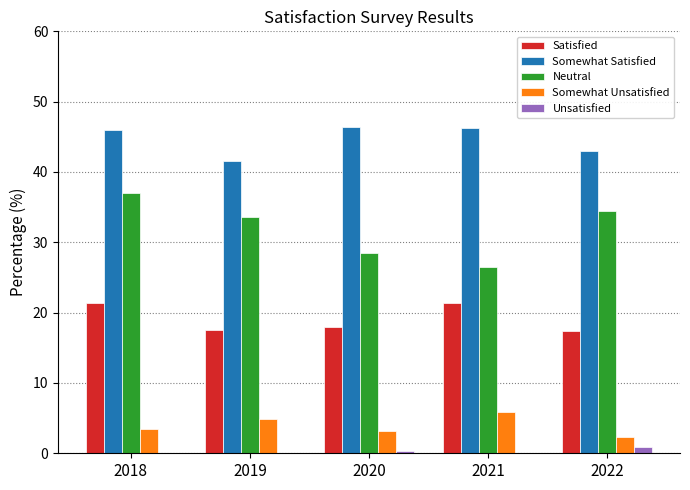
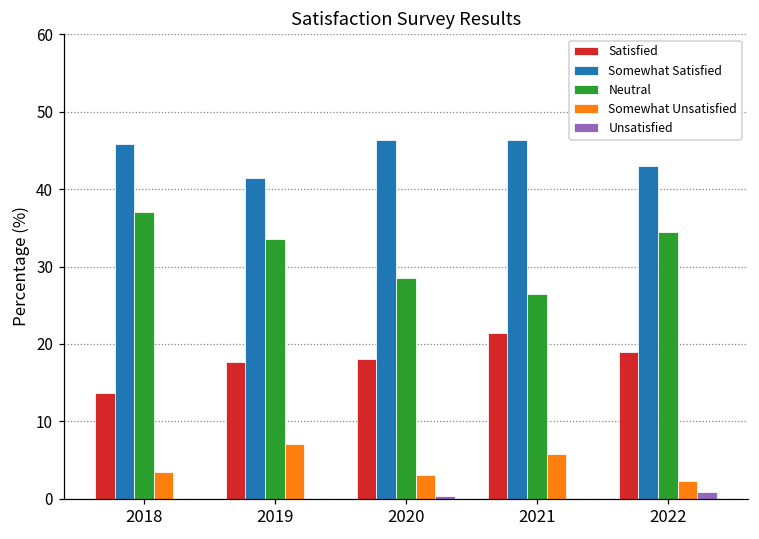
  {
    "Satisfied": {
-     "2018": 21,
+     "2018": 14,
      "2019": 18,
      "2020": 18,
      "2021": 21,
-     "2022": 17
+     "2022": 19
    },
    "Somewhat Satisfied": {
      "2018": 46,
      "2019": 42,
      "2020": 46,
      "2021": 46,
      "2022": 43
    },
    "Neutral": {
      "2018": 37,
      "2019": 34,
      "2020": 29,
      "2021": 27,
      "2022": 35
    },
    "Somewhat Unsatisfied": {
      "2018": 4,
-     "2019": 5,
+     "2019": 7,
      "2020": 3,
      "2021": 6,
      "2022": 2
    },
    "Unsatisfied": {
      "2018": 0,
      "2019": 0,
      "2021": 0,
      "2022": 1
    }
  }
